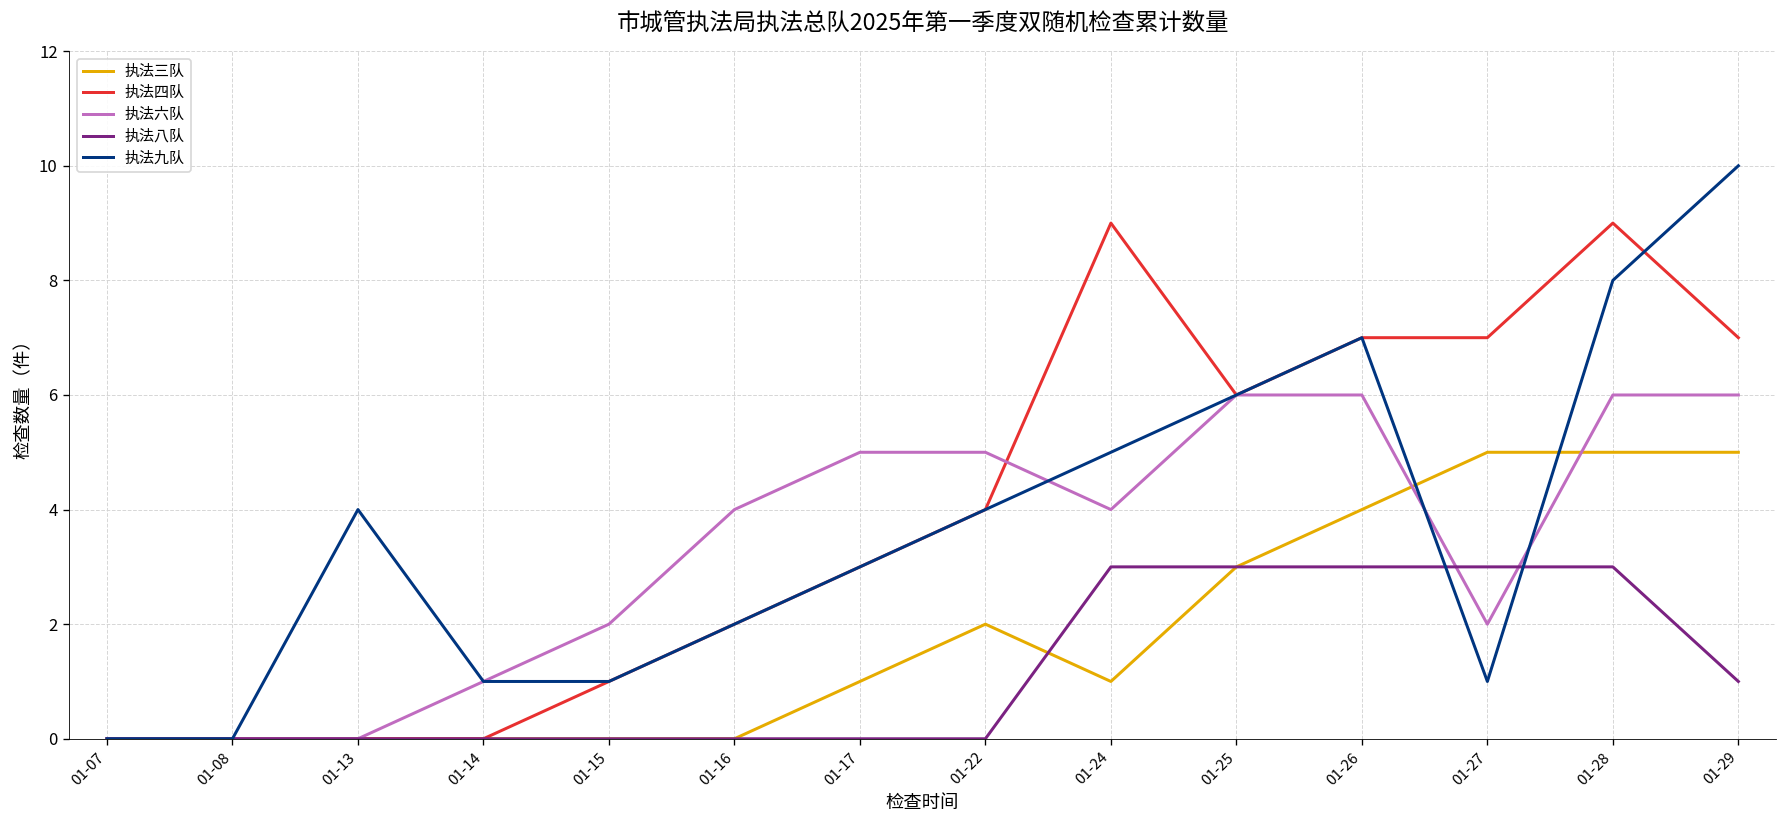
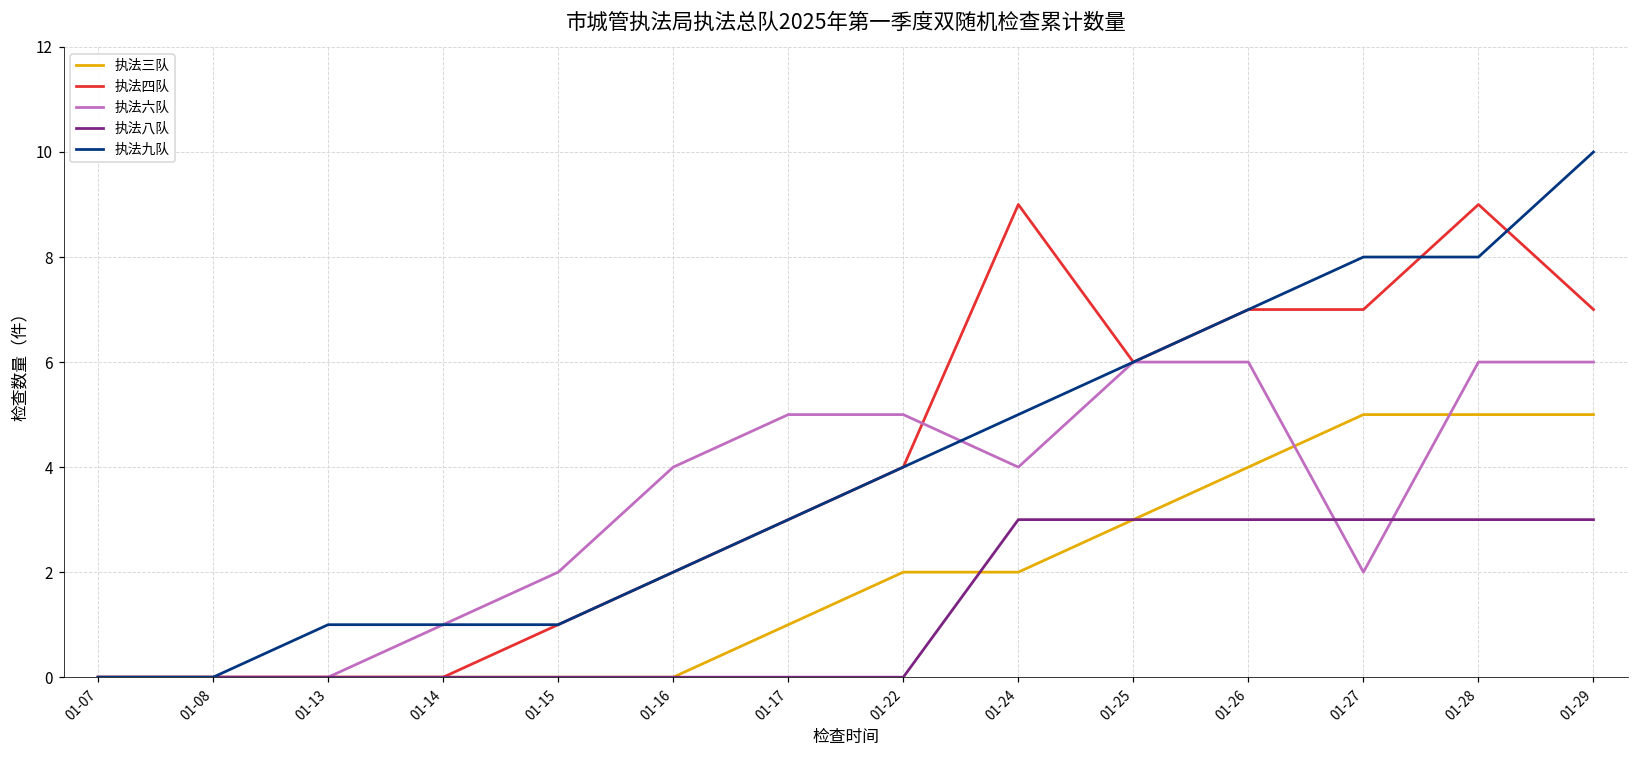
  {
    "执法三队": {
      "01-17": 1,
      "01-22": 2,
-     "01-24": 1,
+     "01-24": 2,
      "01-26": 4,
      "01-27": 5,
      "01-28": 5,
      "01-29": 5
    },
    "执法四队": {
      "01-24": 9,
      "01-27": 7,
      "01-28": 9,
      "01-29": 7
    },
    "执法六队": {
      "01-15": 2,
      "01-16": 4,
      "01-17": 5,
      "01-22": 5,
      "01-24": 4,
      "01-26": 6,
      "01-27": 2,
      "01-28": 6,
      "01-29": 6
    },
    "执法八队": {
      "01-17": 0,
      "01-22": 0,
      "01-24": 3,
      "01-26": 3,
      "01-27": 3,
      "01-28": 3,
-     "01-29": 1
+     "01-29": 3
    },
    "执法九队": {
-     "01-13": 4,
+     "01-13": 1,
      "01-24": 5,
-     "01-27": 1,
+     "01-27": 8,
      "01-28": 8,
      "01-29": 10
    }
  }
